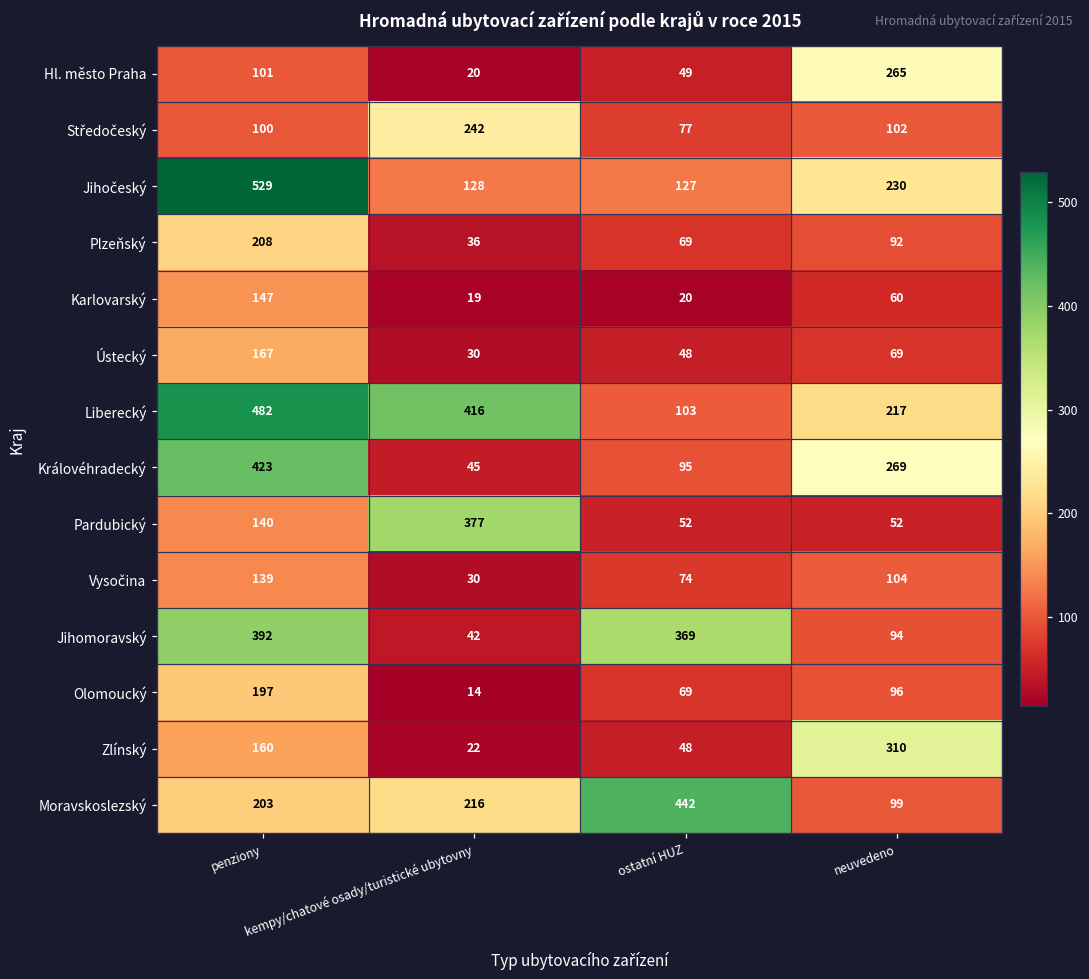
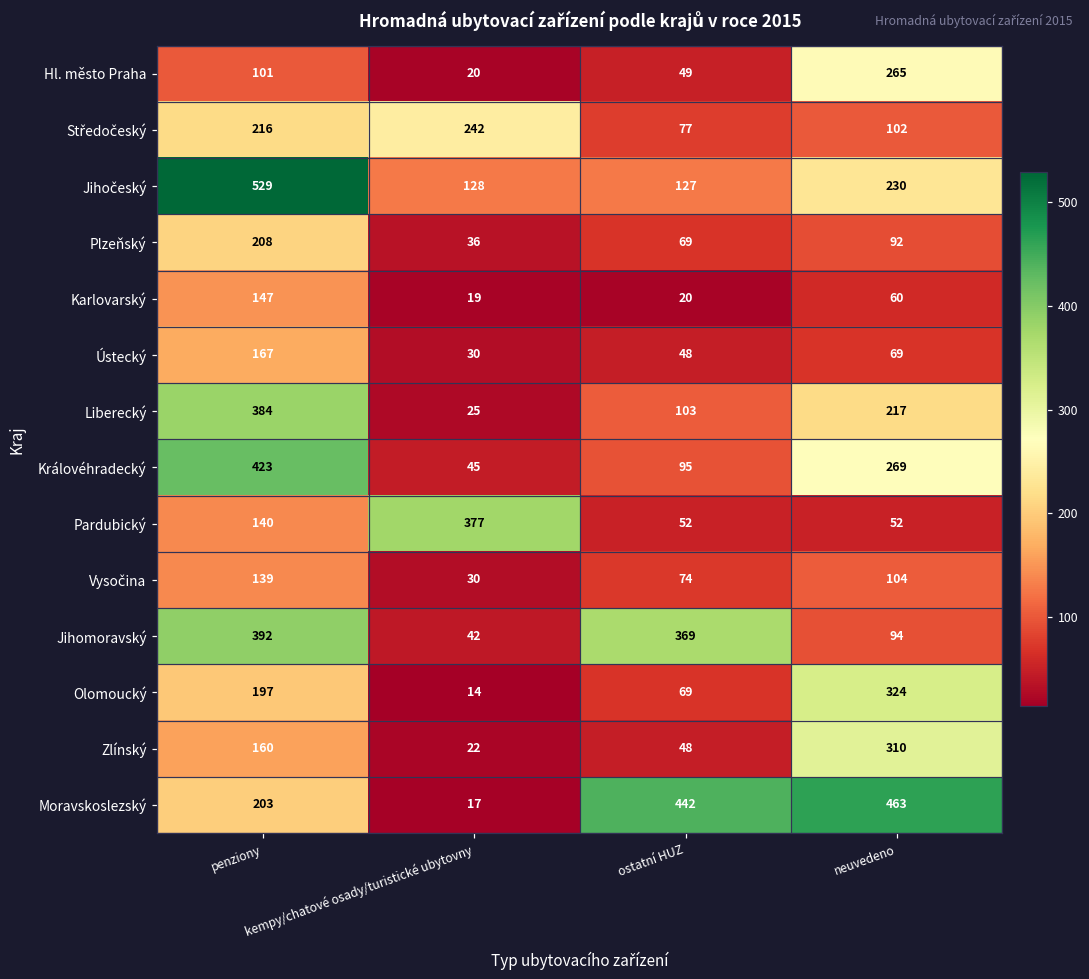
  {
    "Hl. město Praha": {
      "penziony": 101,
      "kempy/chatové osady/turistické ubytovny": 20,
      "ostatní HUZ": 49,
      "neuvedeno": 265
    },
    "Středočeský": {
-     "penziony": 100,
+     "penziony": 216,
      "kempy/chatové osady/turistické ubytovny": 242,
      "ostatní HUZ": 77,
      "neuvedeno": 102
    },
    "Jihočeský": {
      "penziony": 529,
      "kempy/chatové osady/turistické ubytovny": 128,
      "ostatní HUZ": 127,
      "neuvedeno": 230
    },
    "Plzeňský": {
      "penziony": 208,
      "kempy/chatové osady/turistické ubytovny": 36,
      "ostatní HUZ": 69,
      "neuvedeno": 92
    },
    "Karlovarský": {
      "penziony": 147,
      "kempy/chatové osady/turistické ubytovny": 19,
      "ostatní HUZ": 20,
      "neuvedeno": 60
    },
    "Ústecký": {
      "penziony": 167,
      "kempy/chatové osady/turistické ubytovny": 30,
      "ostatní HUZ": 48,
      "neuvedeno": 69
    },
    "Liberecký": {
-     "penziony": 482,
-     "kempy/chatové osady/turistické ubytovny": 416,
+     "penziony": 384,
+     "kempy/chatové osady/turistické ubytovny": 25,
      "ostatní HUZ": 103,
      "neuvedeno": 217
    },
    "Královéhradecký": {
      "penziony": 423,
      "kempy/chatové osady/turistické ubytovny": 45,
      "ostatní HUZ": 95,
      "neuvedeno": 269
    },
    "Pardubický": {
      "penziony": 140,
      "kempy/chatové osady/turistické ubytovny": 377,
      "ostatní HUZ": 52,
      "neuvedeno": 52
    },
    "Vysočina": {
      "penziony": 139,
      "kempy/chatové osady/turistické ubytovny": 30,
      "ostatní HUZ": 74,
      "neuvedeno": 104
    },
    "Jihomoravský": {
      "penziony": 392,
      "kempy/chatové osady/turistické ubytovny": 42,
      "ostatní HUZ": 369,
      "neuvedeno": 94
    },
    "Olomoucký": {
      "penziony": 197,
      "kempy/chatové osady/turistické ubytovny": 14,
      "ostatní HUZ": 69,
-     "neuvedeno": 96
+     "neuvedeno": 324
    },
    "Zlínský": {
      "penziony": 160,
      "kempy/chatové osady/turistické ubytovny": 22,
      "ostatní HUZ": 48,
      "neuvedeno": 310
    },
    "Moravskoslezský": {
      "penziony": 203,
-     "kempy/chatové osady/turistické ubytovny": 216,
+     "kempy/chatové osady/turistické ubytovny": 17,
      "ostatní HUZ": 442,
-     "neuvedeno": 99
+     "neuvedeno": 463
    }
  }
